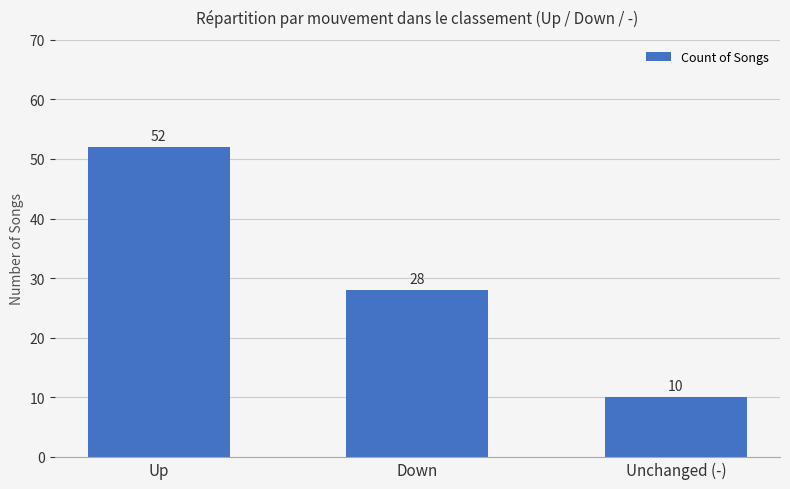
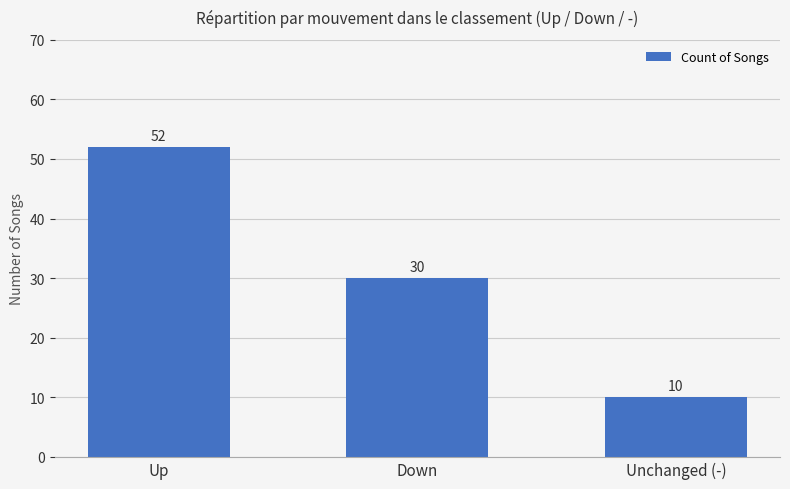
  {
    "Up": 52,
-   "Down": 28,
+   "Down": 30,
    "Unchanged (-)": 10
  }
